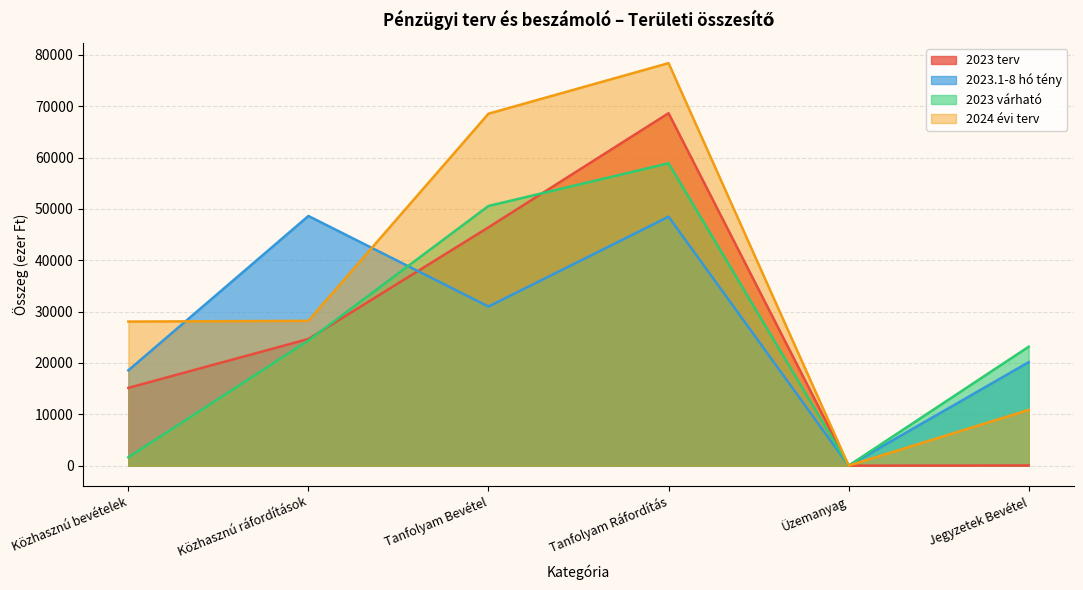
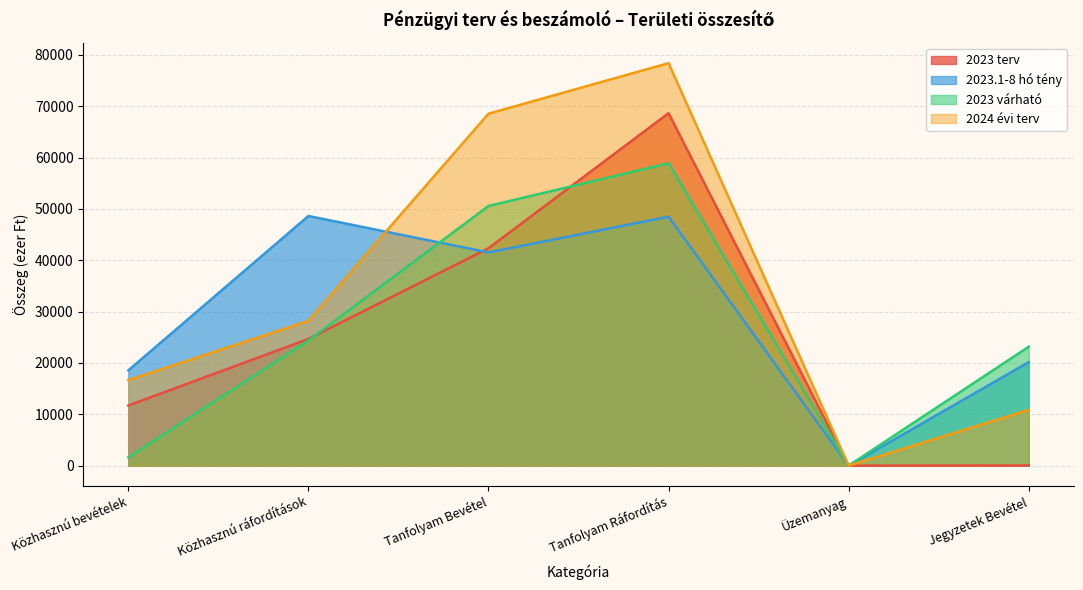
  {
    "2023 terv": {
-     "Közhasznú bevételek": 15000,
-     "Tanfolyam Bevétel": 46000,
+     "Közhasznú bevételek": 12000,
+     "Tanfolyam Bevétel": 42000,
      "Tanfolyam Ráfordítás": 69000,
      "Jegyzetek Bevétel": 0
    },
    "2023.1-8 hó tény": {
      "Közhasznú bevételek": 19000,
      "Közhasznú ráfordítások": 49000,
-     "Tanfolyam Bevétel": 31000,
+     "Tanfolyam Bevétel": 42000,
      "Tanfolyam Ráfordítás": 48000,
      "Jegyzetek Bevétel": 20000
    },
    "2023 várható": {
      "Közhasznú bevételek": 2000,
      "Tanfolyam Bevétel": 51000,
      "Tanfolyam Ráfordítás": 59000,
      "Jegyzetek Bevétel": 23000
    },
    "2024 évi terv": {
-     "Közhasznú bevételek": 28000,
+     "Közhasznú bevételek": 17000,
      "Közhasznú ráfordítások": 28000,
      "Tanfolyam Bevétel": 69000,
      "Tanfolyam Ráfordítás": 78000,
      "Jegyzetek Bevétel": 11000
    }
  }
